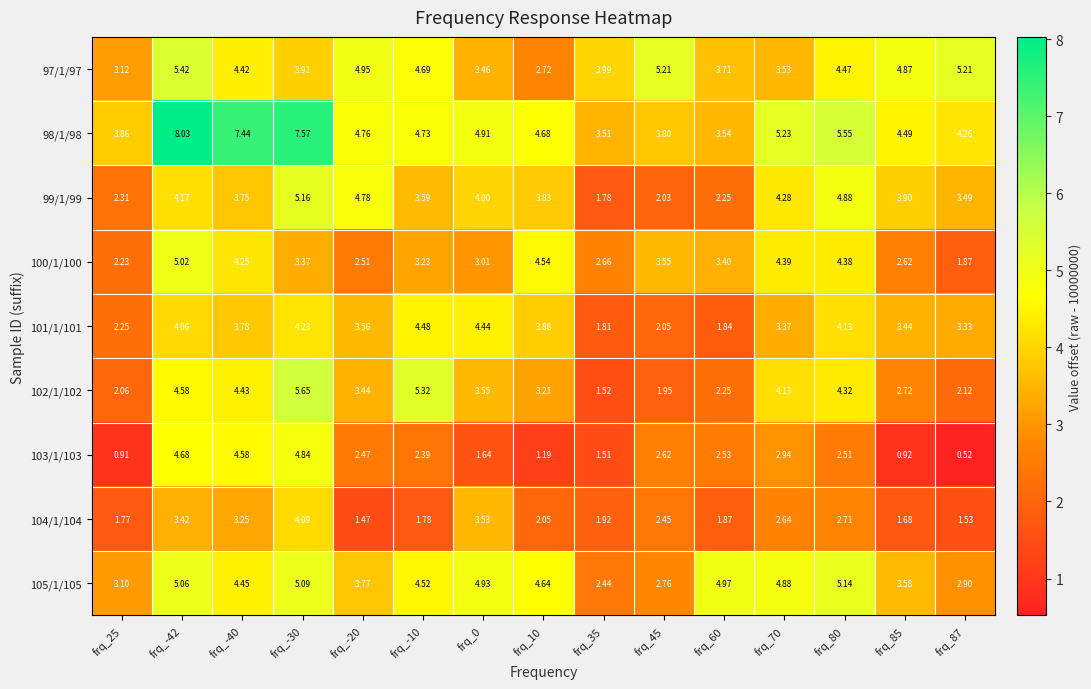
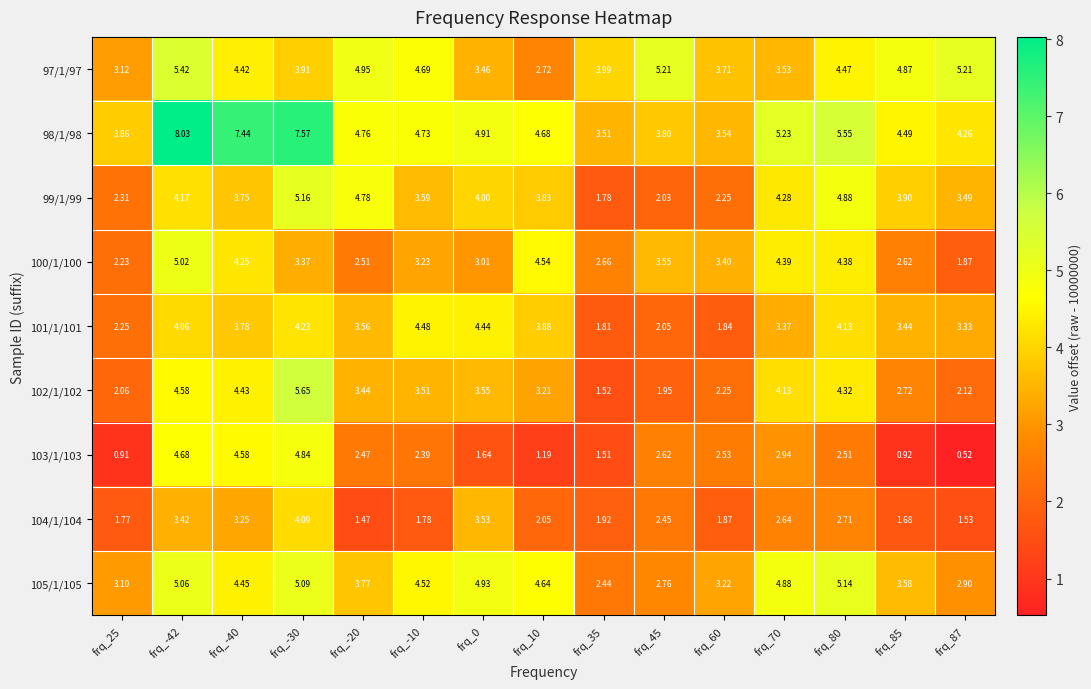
  {
    "97/1/97": {
      "frq_25": 3.12,
      "frq_-42": 5.42,
      "frq_-40": 4.42,
      "frq_-30": 3.91,
      "frq_-20": 4.95,
      "frq_-10": 4.69,
      "frq_0": 3.46,
      "frq_10": 2.72,
      "frq_35": 3.99,
      "frq_45": 5.21,
      "frq_60": 3.71,
      "frq_70": 3.53,
      "frq_80": 4.47,
      "frq_85": 4.87,
      "frq_87": 5.21
    },
    "98/1/98": {
      "frq_25": 3.86,
      "frq_-42": 8.03,
      "frq_-40": 7.44,
      "frq_-30": 7.57,
      "frq_-20": 4.76,
      "frq_-10": 4.73,
      "frq_0": 4.91,
      "frq_10": 4.68,
      "frq_35": 3.51,
      "frq_45": 3.80,
      "frq_60": 3.54,
      "frq_70": 5.23,
      "frq_80": 5.55,
      "frq_85": 4.49,
      "frq_87": 4.26
    },
    "99/1/99": {
      "frq_25": 2.31,
      "frq_-42": 4.17,
      "frq_-40": 3.75,
      "frq_-30": 5.16,
      "frq_-20": 4.78,
      "frq_-10": 3.59,
      "frq_0": 4.00,
      "frq_10": 3.83,
      "frq_35": 1.78,
      "frq_45": 2.03,
      "frq_60": 2.25,
      "frq_70": 4.28,
      "frq_80": 4.88,
      "frq_85": 3.90,
      "frq_87": 3.49
    },
    "100/1/100": {
      "frq_25": 2.23,
      "frq_-42": 5.02,
      "frq_-40": 4.25,
      "frq_-30": 3.37,
      "frq_-20": 2.51,
      "frq_-10": 3.23,
      "frq_0": 3.01,
      "frq_10": 4.54,
      "frq_35": 2.66,
      "frq_45": 3.55,
      "frq_60": 3.40,
      "frq_70": 4.39,
      "frq_80": 4.38,
      "frq_85": 2.62,
      "frq_87": 1.87
    },
    "101/1/101": {
      "frq_25": 2.25,
      "frq_-42": 4.06,
      "frq_-40": 3.78,
      "frq_-30": 4.23,
      "frq_-20": 3.56,
      "frq_-10": 4.48,
      "frq_0": 4.44,
      "frq_10": 3.88,
      "frq_35": 1.81,
      "frq_45": 2.05,
      "frq_60": 1.84,
      "frq_70": 3.37,
      "frq_80": 4.13,
      "frq_85": 3.44,
      "frq_87": 3.33
    },
    "102/1/102": {
      "frq_25": 2.06,
      "frq_-42": 4.58,
      "frq_-40": 4.43,
      "frq_-30": 5.65,
      "frq_-20": 3.44,
-     "frq_-10": 5.32,
+     "frq_-10": 3.51,
      "frq_0": 3.55,
      "frq_10": 3.21,
      "frq_35": 1.52,
      "frq_45": 1.95,
      "frq_60": 2.25,
      "frq_70": 4.13,
      "frq_80": 4.32,
      "frq_85": 2.72,
      "frq_87": 2.12
    },
    "103/1/103": {
      "frq_25": 0.91,
      "frq_-42": 4.68,
      "frq_-40": 4.58,
      "frq_-30": 4.84,
      "frq_-20": 2.47,
      "frq_-10": 2.39,
      "frq_0": 1.64,
      "frq_10": 1.19,
      "frq_35": 1.51,
      "frq_45": 2.62,
      "frq_60": 2.53,
      "frq_70": 2.94,
      "frq_80": 2.51,
      "frq_85": 0.92,
      "frq_87": 0.52
    },
    "104/1/104": {
      "frq_25": 1.77,
      "frq_-42": 3.42,
      "frq_-40": 3.25,
      "frq_-30": 4.09,
      "frq_-20": 1.47,
      "frq_-10": 1.78,
      "frq_0": 3.53,
      "frq_10": 2.05,
      "frq_35": 1.92,
      "frq_45": 2.45,
      "frq_60": 1.87,
      "frq_70": 2.64,
      "frq_80": 2.71,
      "frq_85": 1.68,
      "frq_87": 1.53
    },
    "105/1/105": {
      "frq_25": 3.10,
      "frq_-42": 5.06,
      "frq_-40": 4.45,
      "frq_-30": 5.09,
      "frq_-20": 3.77,
      "frq_-10": 4.52,
      "frq_0": 4.93,
      "frq_10": 4.64,
      "frq_35": 2.44,
      "frq_45": 2.76,
-     "frq_60": 4.97,
+     "frq_60": 3.22,
      "frq_70": 4.88,
      "frq_80": 5.14,
      "frq_85": 3.58,
      "frq_87": 2.90
    }
  }
